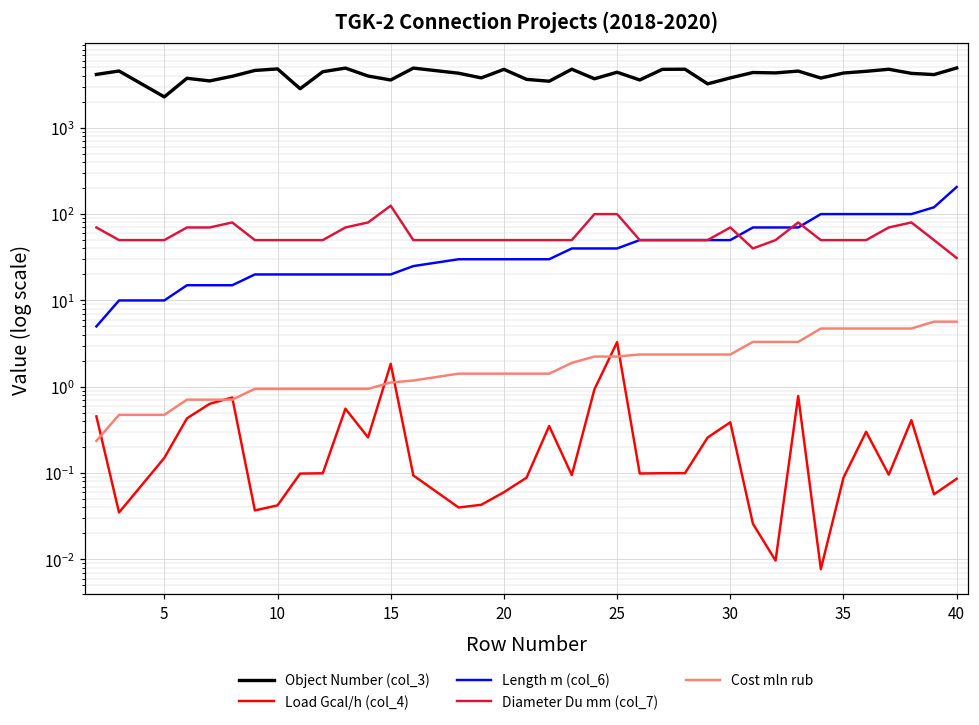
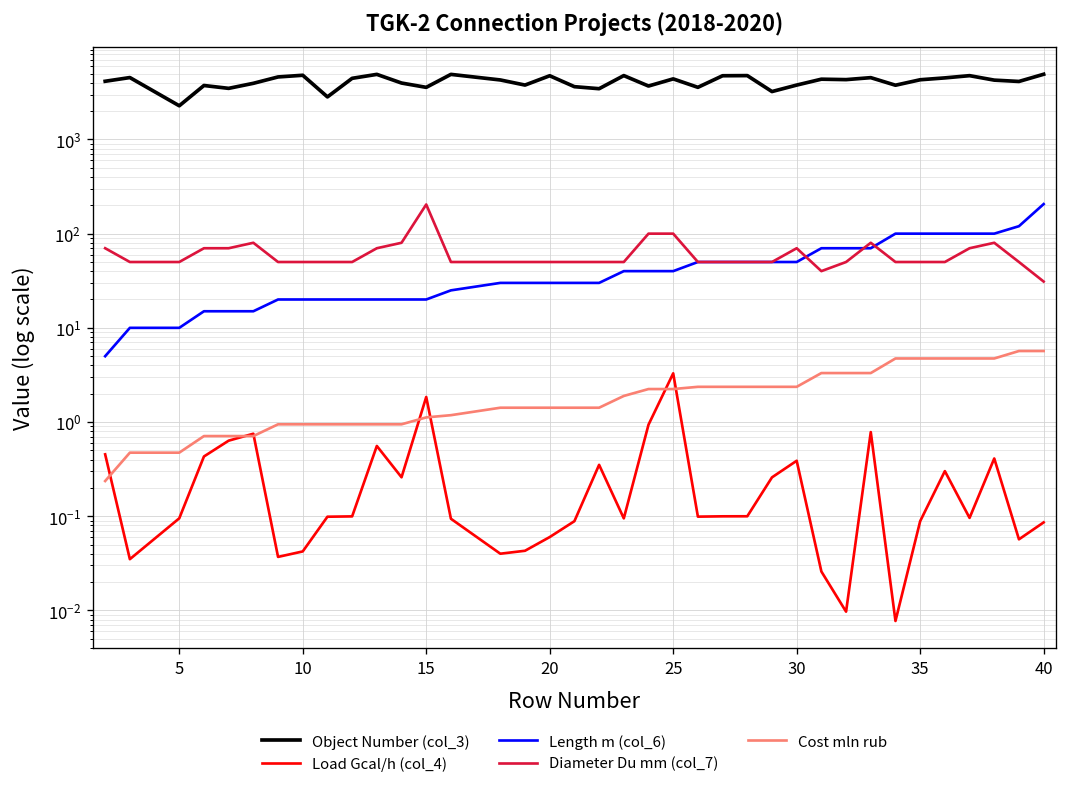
  {
    "Object Number (col_3)": {
      "5": 2300,
      "10": 5000,
      "15": 4000,
      "20": 5000,
      "25": 4000,
      "30": 4000,
      "35": 4000,
      "40": 5000
    },
    "Load Gcal/h (col_4)": {
-     "5": 0.15,
+     "5": 0.10,
      "10": 0.04,
      "15": 1.8,
      "20": 0.06,
      "25": 3.3,
      "30": 0.4,
      "35": 0.09,
      "40": 0.09
    },
    "Length m (col_6)": {
      "5": 10,
      "10": 20,
      "15": 20,
      "20": 30,
      "25": 40,
      "30": 50,
      "35": 100,
      "40": 210
    },
    "Diameter Du mm (col_7)": {
      "5": 50,
      "10": 50,
-     "15": 130,
+     "15": 200,
      "20": 50,
      "25": 100,
      "30": 70,
      "35": 50,
      "40": 31
    },
    "Cost mln rub": {
      "5": 0.5,
      "10": 0.9,
      "15": 1.1,
      "20": 1.4,
      "25": 2.2,
      "30": 2.4,
      "35": 5,
      "40": 6
    }
  }
